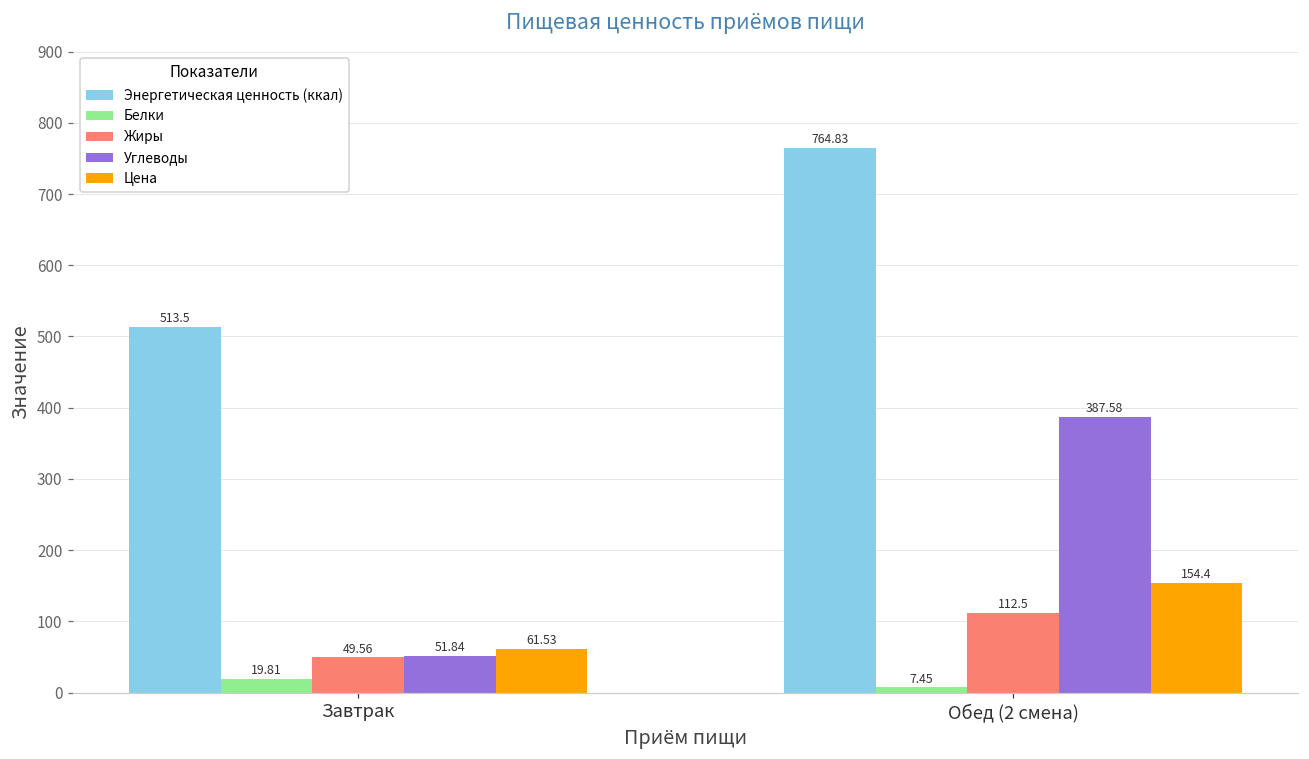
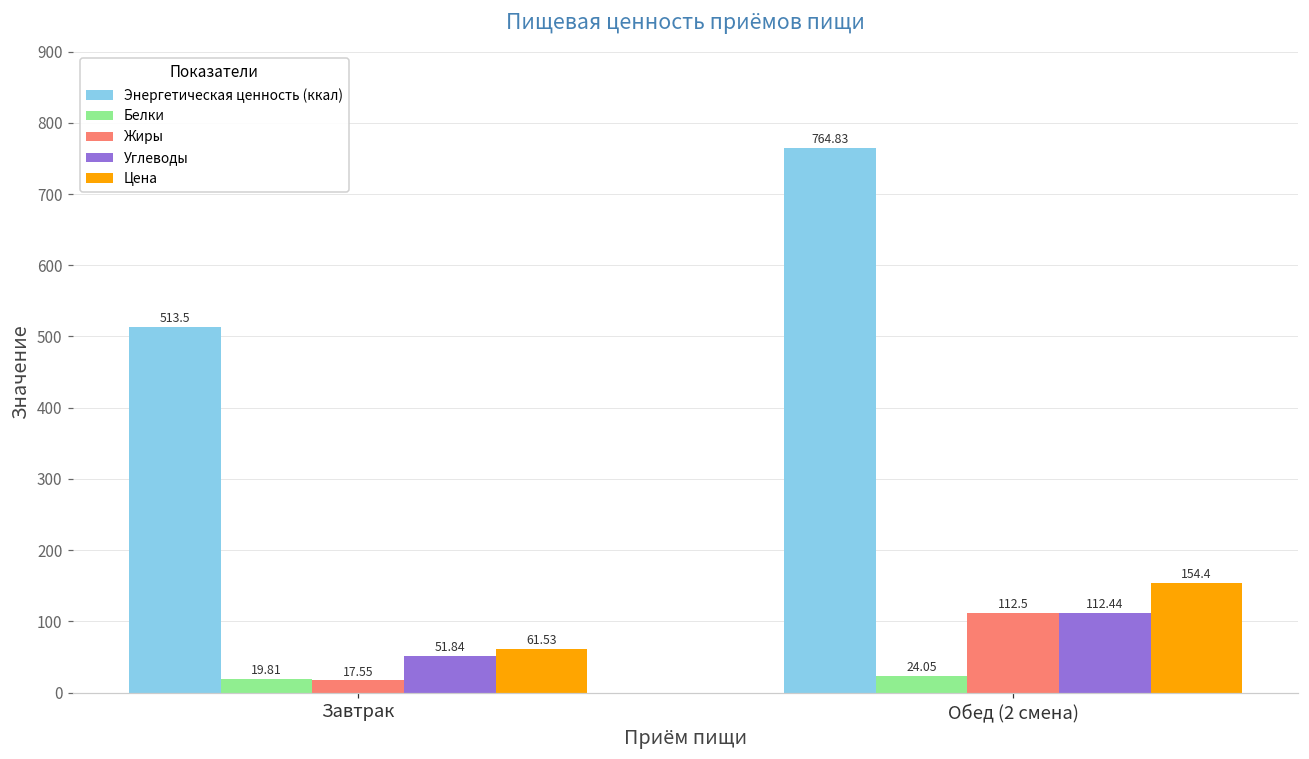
  {
    "Энергетическая ценность (ккал)": {
      "Завтрак": 513.5,
      "Обед (2 смена)": 764.83
    },
    "Белки": {
      "Завтрак": 19.81,
-     "Обед (2 смена)": 7.45
+     "Обед (2 смена)": 24.05
    },
    "Жиры": {
-     "Завтрак": 49.56,
+     "Завтрак": 17.55,
      "Обед (2 смена)": 112.5
    },
    "Углеводы": {
      "Завтрак": 51.84,
-     "Обед (2 смена)": 387.58
+     "Обед (2 смена)": 112.44
    },
    "Цена": {
      "Завтрак": 61.53,
      "Обед (2 смена)": 154.4
    }
  }
